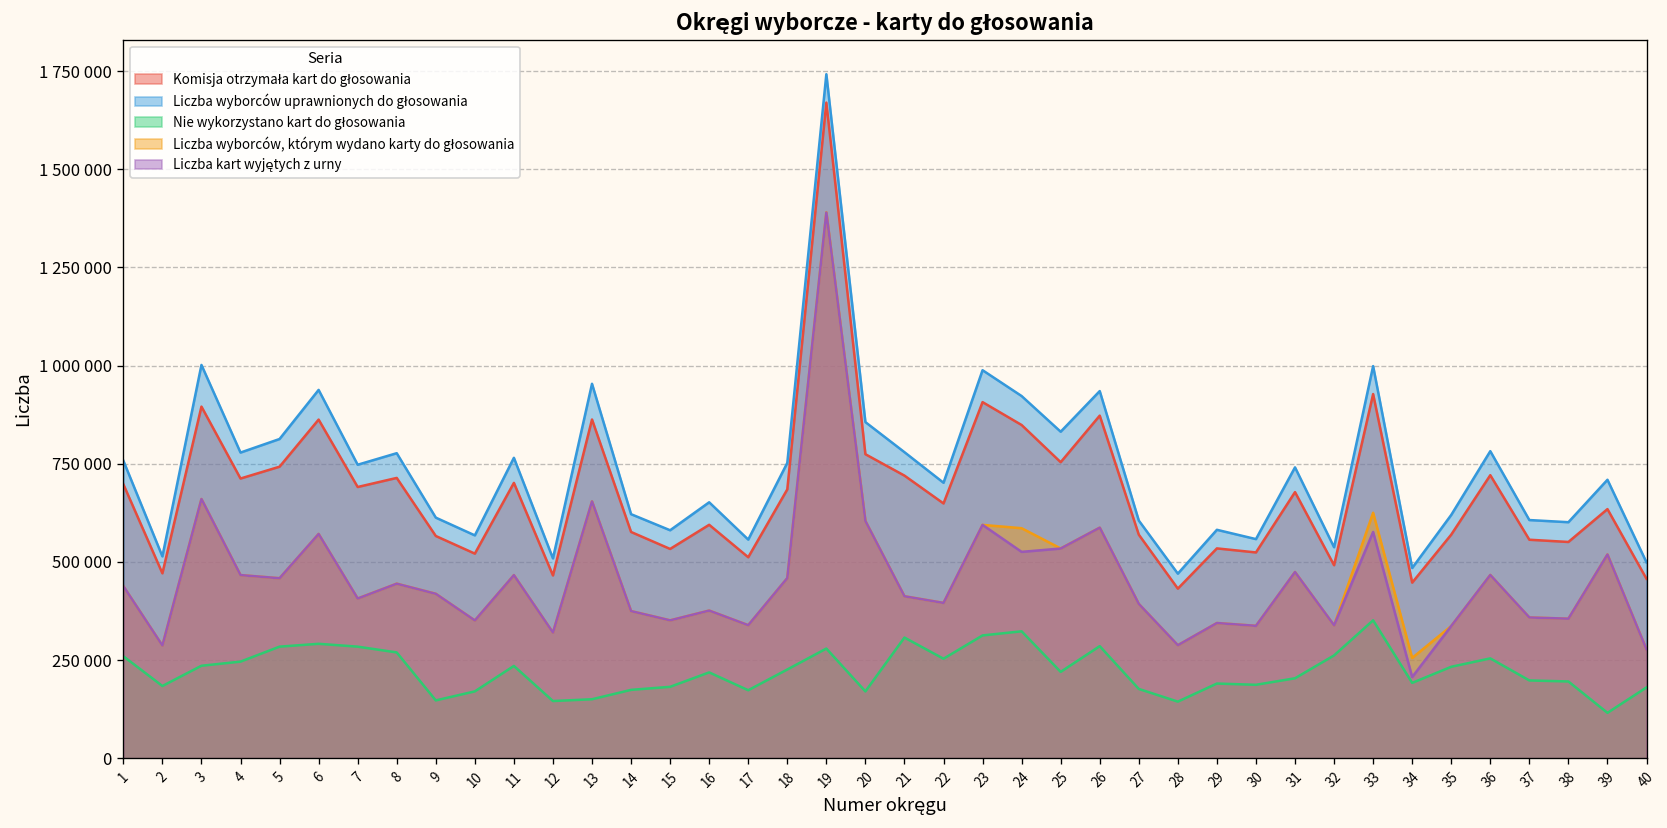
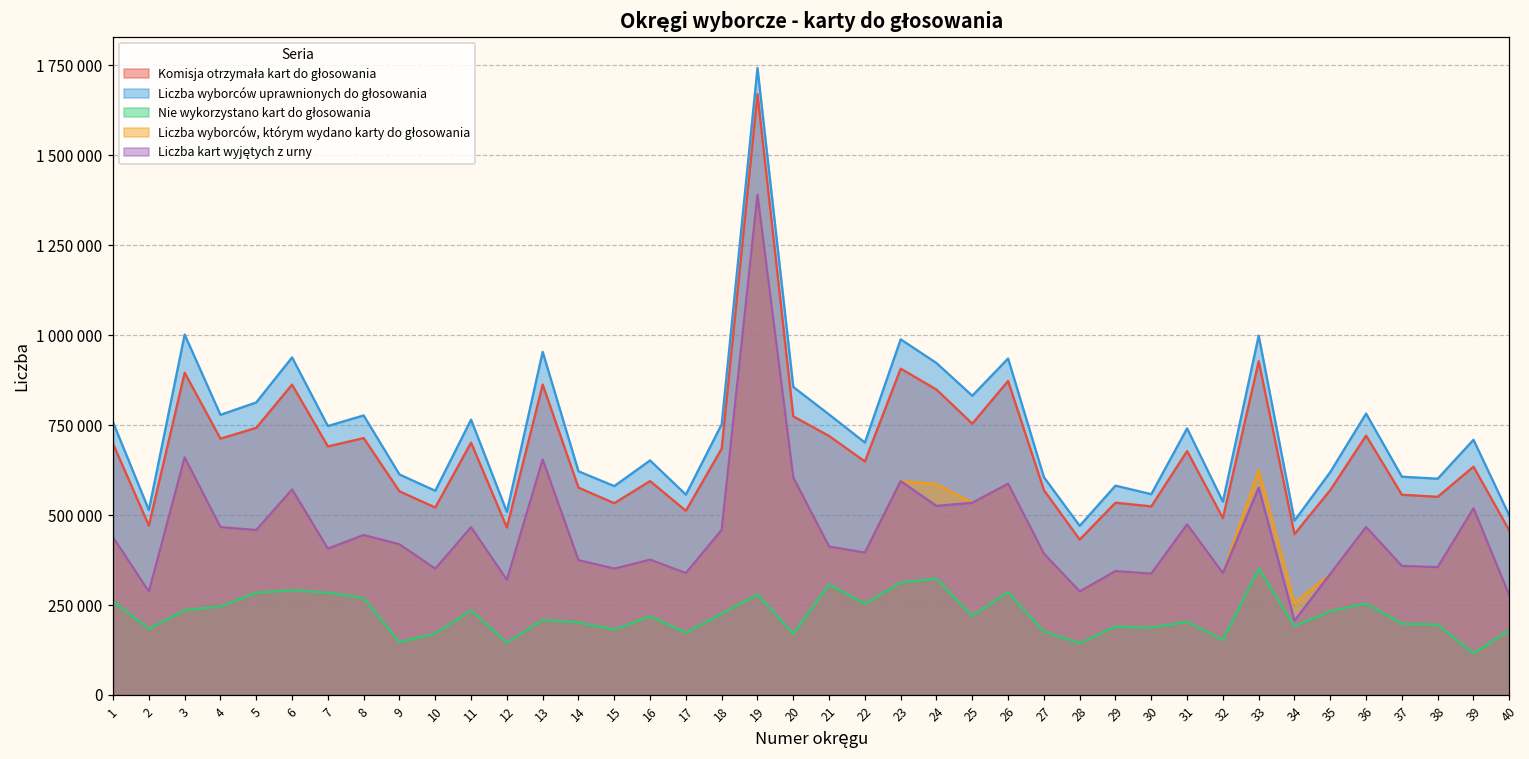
  {
    "Komisja otrzymała kart do głosowania": {
      "1": 700000,
      "2": 470000,
      "3": 900000,
      "4": 710000,
      "5": 740000,
      "6": 860000,
      "7": 690000,
      "8": 710000,
      "9": 570000,
      "10": 520000,
      "11": 700000,
      "12": 470000,
      "13": 860000,
      "14": 580000,
      "15": 530000,
      "16": 590000,
      "17": 510000,
      "18": 680000,
      "19": 1670000,
      "20": 770000,
      "21": 720000,
      "22": 650000,
      "23": 910000,
      "24": 850000,
      "25": 750000,
      "26": 870000,
      "27": 570000,
      "28": 430000,
      "29": 530000,
      "30": 520000,
      "31": 680000,
      "32": 490000,
      "33": 930000,
      "34": 450000,
      "35": 570000,
      "36": 720000,
      "37": 560000,
      "38": 550000,
      "39": 630000,
      "40": 460000
    },
    "Liczba wyborców uprawnionych do głosowania": {
      "1": 760000,
      "2": 510000,
      "3": 1000000,
      "4": 780000,
      "5": 810000,
      "6": 940000,
      "7": 750000,
      "8": 780000,
      "9": 610000,
      "10": 570000,
      "11": 770000,
      "12": 510000,
      "13": 950000,
      "14": 620000,
      "15": 580000,
      "16": 650000,
      "17": 560000,
      "18": 750000,
      "19": 1740000,
      "20": 860000,
      "21": 780000,
      "22": 700000,
      "23": 990000,
      "24": 920000,
      "25": 830000,
      "26": 940000,
      "27": 610000,
      "28": 470000,
      "29": 580000,
      "30": 560000,
      "31": 740000,
      "32": 540000,
      "33": 1000000,
      "34": 480000,
      "35": 620000,
      "36": 780000,
      "37": 610000,
      "38": 600000,
      "39": 710000,
      "40": 500000
    },
    "Nie wykorzystano kart do głosowania": {
      "1": 260000,
      "2": 180000,
      "3": 240000,
      "4": 250000,
      "5": 280000,
      "6": 290000,
      "7": 280000,
      "8": 270000,
      "9": 150000,
      "10": 170000,
      "11": 230000,
      "12": 150000,
-     "13": 150000,
-     "14": 170000,
+     "13": 210000,
+     "14": 200000,
      "15": 180000,
      "16": 220000,
      "17": 170000,
      "18": 230000,
      "19": 280000,
      "20": 170000,
      "21": 310000,
      "22": 250000,
      "23": 310000,
      "24": 320000,
      "25": 220000,
      "26": 290000,
      "27": 180000,
      "28": 140000,
      "29": 190000,
      "30": 190000,
      "31": 200000,
-     "32": 260000,
+     "32": 150000,
      "33": 350000,
      "34": 190000,
      "35": 230000,
      "36": 250000,
      "37": 200000,
      "38": 200000,
      "39": 120000,
      "40": 180000
    },
    "Liczba wyborców, którym wydano karty do głosowania": {
      "24": 590000,
      "33": 630000,
      "34": 260000
    },
    "Liczba kart wyjętych z urny": {
      "24": 530000,
      "33": 580000,
      "34": 210000
    }
  }
